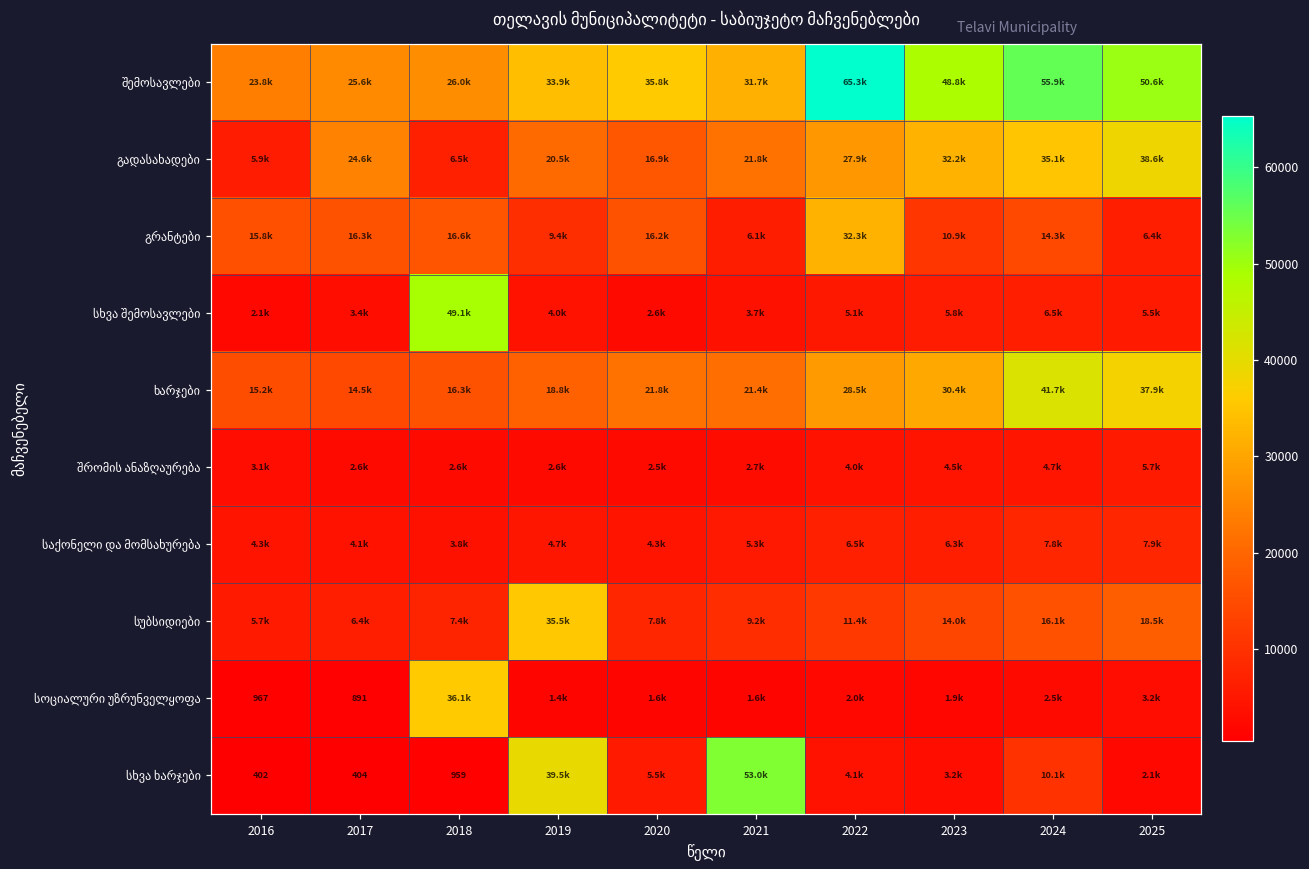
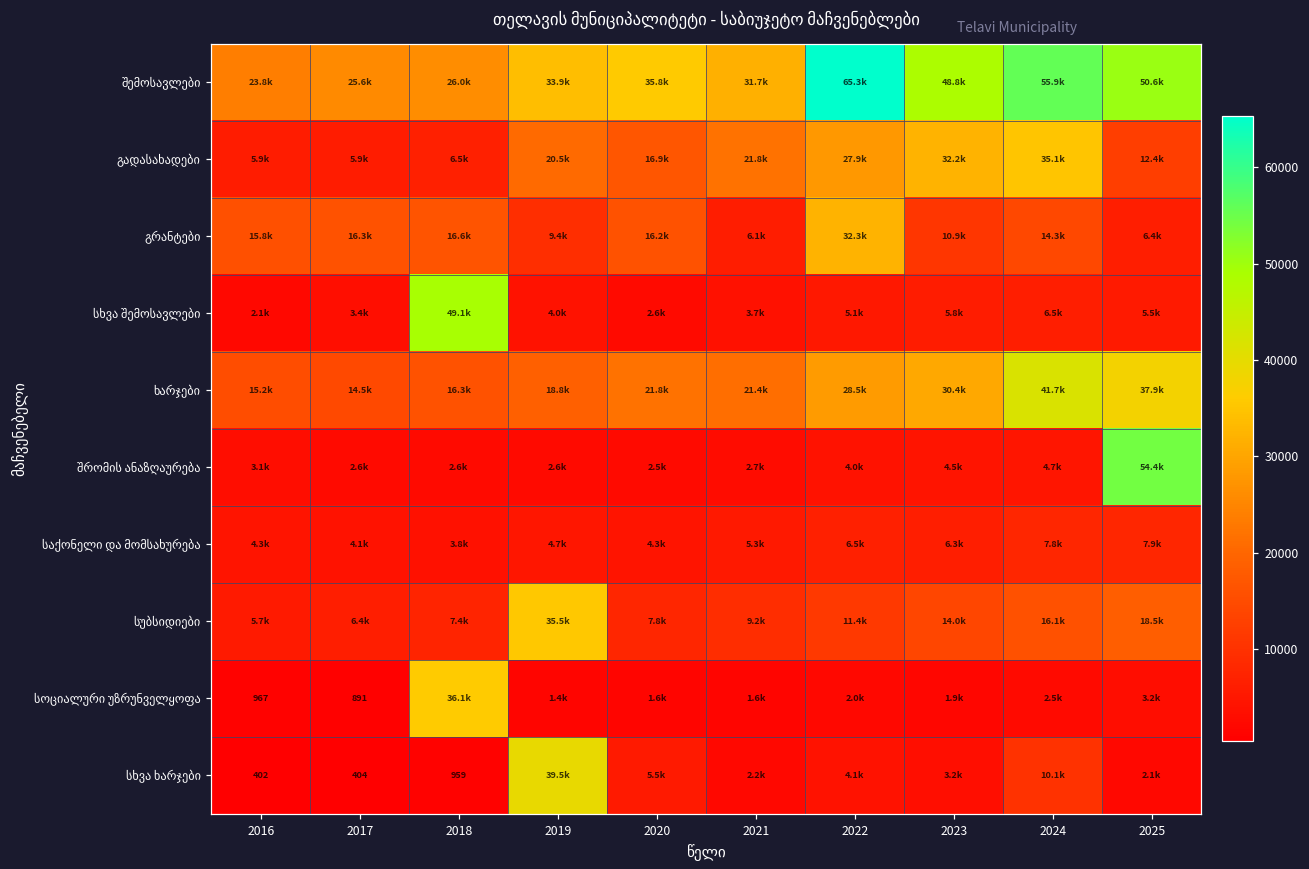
  {
    "შემოსავლები": {
      "2016": "23.8k",
      "2017": "25.6k",
      "2018": "26.0k",
      "2019": "33.9k",
      "2020": "35.8k",
      "2021": "31.7k",
      "2022": "65.3k",
      "2023": "48.8k",
      "2024": "55.9k",
      "2025": "50.6k"
    },
    "გადასახადები": {
      "2016": "5.9k",
-     "2017": "24.6k",
+     "2017": "5.9k",
      "2018": "6.5k",
      "2019": "20.5k",
      "2020": "16.9k",
      "2021": "21.8k",
      "2022": "27.9k",
      "2023": "32.2k",
      "2024": "35.1k",
-     "2025": "38.6k"
+     "2025": "12.4k"
    },
    "გრანტები": {
      "2016": "15.8k",
      "2017": "16.3k",
      "2018": "16.6k",
      "2019": "9.4k",
      "2020": "16.2k",
      "2021": "6.1k",
      "2022": "32.3k",
      "2023": "10.9k",
      "2024": "14.3k",
      "2025": "6.4k"
    },
    "სხვა შემოსავლები": {
      "2016": "2.1k",
      "2017": "3.4k",
      "2018": "49.1k",
      "2019": "4.0k",
      "2020": "2.6k",
      "2021": "3.7k",
      "2022": "5.1k",
      "2023": "5.8k",
      "2024": "6.5k",
      "2025": "5.5k"
    },
    "ხარჯები": {
      "2016": "15.2k",
      "2017": "14.5k",
      "2018": "16.3k",
      "2019": "18.8k",
      "2020": "21.8k",
      "2021": "21.4k",
      "2022": "28.5k",
      "2023": "30.4k",
      "2024": "41.7k",
      "2025": "37.9k"
    },
    "შრომის ანაზღაურება": {
      "2016": "3.1k",
      "2017": "2.6k",
      "2018": "2.6k",
      "2019": "2.6k",
      "2020": "2.5k",
      "2021": "2.7k",
      "2022": "4.0k",
      "2023": "4.5k",
      "2024": "4.7k",
-     "2025": "5.7k"
+     "2025": "54.4k"
    },
    "საქონელი და მომსახურება": {
      "2016": "4.3k",
      "2017": "4.1k",
      "2018": "3.8k",
      "2019": "4.7k",
      "2020": "4.3k",
      "2021": "5.3k",
      "2022": "6.5k",
      "2023": "6.3k",
      "2024": "7.8k",
      "2025": "7.9k"
    },
    "სუბსიდიები": {
      "2016": "5.7k",
      "2017": "6.4k",
      "2018": "7.4k",
      "2019": "35.5k",
      "2020": "7.8k",
      "2021": "9.2k",
      "2022": "11.4k",
      "2023": "14.0k",
      "2024": "16.1k",
      "2025": "18.5k"
    },
    "სოციალური უზრუნველყოფა": {
      "2016": "967",
      "2017": "891",
      "2018": "36.1k",
      "2019": "1.4k",
      "2020": "1.6k",
      "2021": "1.6k",
      "2022": "2.0k",
      "2023": "1.9k",
      "2024": "2.5k",
      "2025": "3.2k"
    },
    "სხვა ხარჯები": {
      "2016": "402",
      "2017": "404",
      "2018": "959",
      "2019": "39.5k",
      "2020": "5.5k",
-     "2021": "53.0k",
+     "2021": "2.2k",
      "2022": "4.1k",
      "2023": "3.2k",
      "2024": "10.1k",
      "2025": "2.1k"
    }
  }
